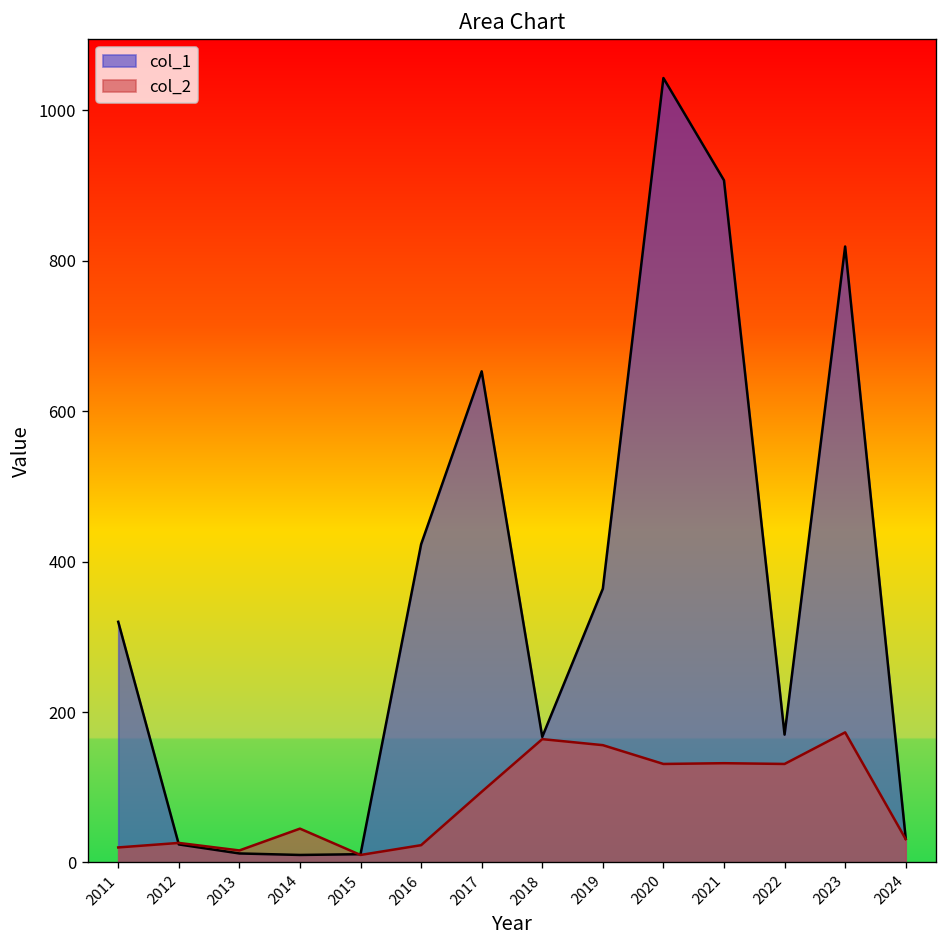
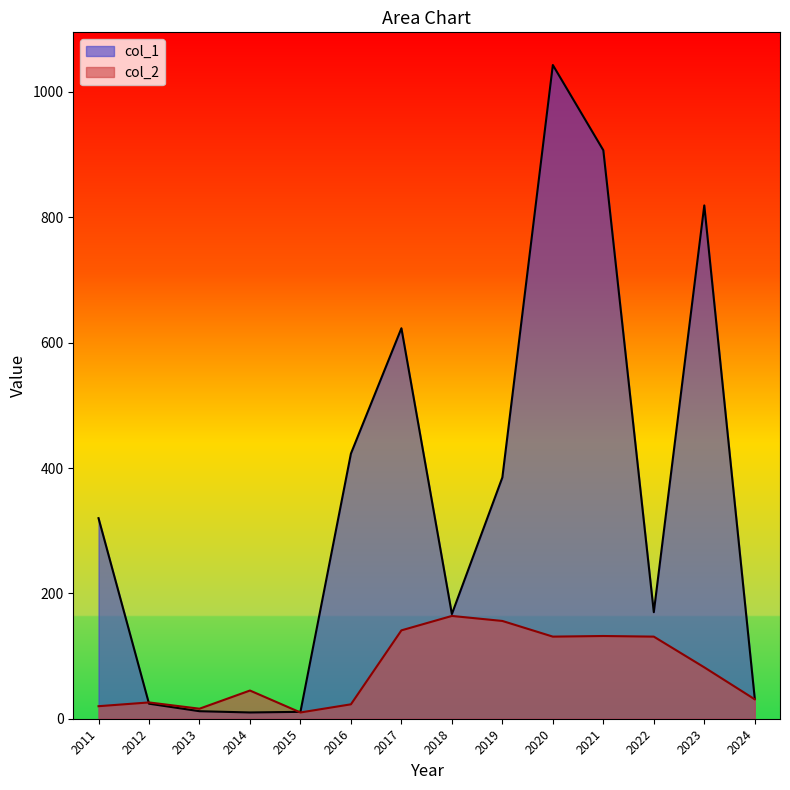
  {
    "col_1": {
      "2011": 320,
      "2014": 10,
      "2016": 420,
-     "2017": 650,
-     "2019": 360,
+     "2017": 620,
+     "2019": 390,
      "2020": 1040,
      "2021": 910,
      "2022": 170,
      "2023": 820
    },
    "col_2": {
      "2011": 20,
      "2014": 50,
      "2016": 20,
-     "2017": 90,
+     "2017": 140,
      "2019": 160,
      "2020": 130,
      "2021": 130,
      "2022": 130,
-     "2023": 170
+     "2023": 80
    }
  }
